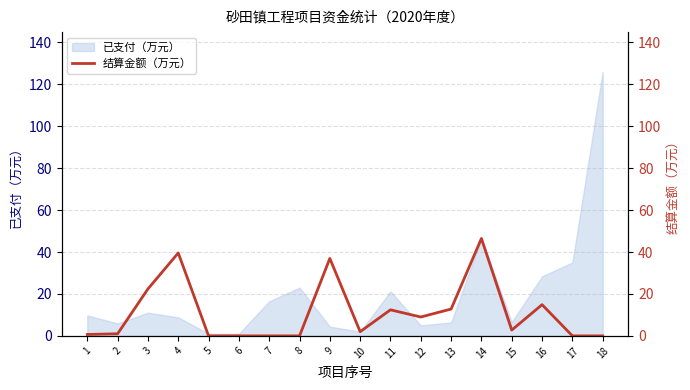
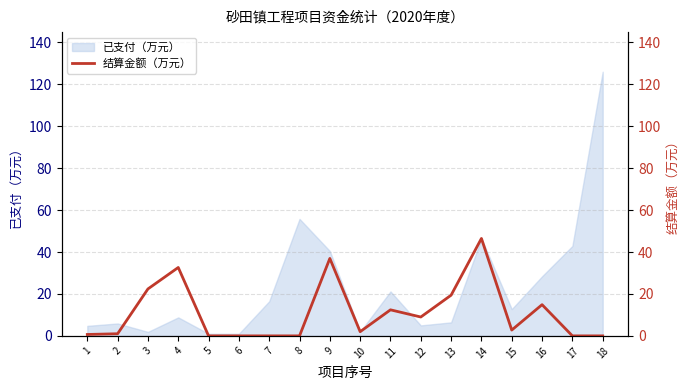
  {
    "已支付（万元）": {
-     "1": 10,
+     "1": 5,
      "2": 6,
-     "3": 11,
+     "3": 2,
      "4": 9,
      "7": 17,
-     "8": 23,
-     "9": 4,
+     "8": 56,
+     "9": 40,
      "10": 2,
      "11": 21,
      "12": 5,
      "13": 6,
      "14": 46,
-     "15": 7,
+     "15": 13,
      "16": 28,
-     "17": 35,
+     "17": 43,
      "18": 126
    },
    "结算金额（万元）": {
      "1": 1,
      "2": 1,
      "3": 22,
-     "4": 40,
+     "4": 33,
      "5": 0,
      "6": 0,
      "7": 0,
      "8": 0,
      "9": 37,
      "10": 2,
      "11": 12,
      "12": 9,
-     "13": 13,
+     "13": 19,
      "14": 46,
      "15": 3,
      "16": 15,
      "17": 0,
      "18": 0
    }
  }
